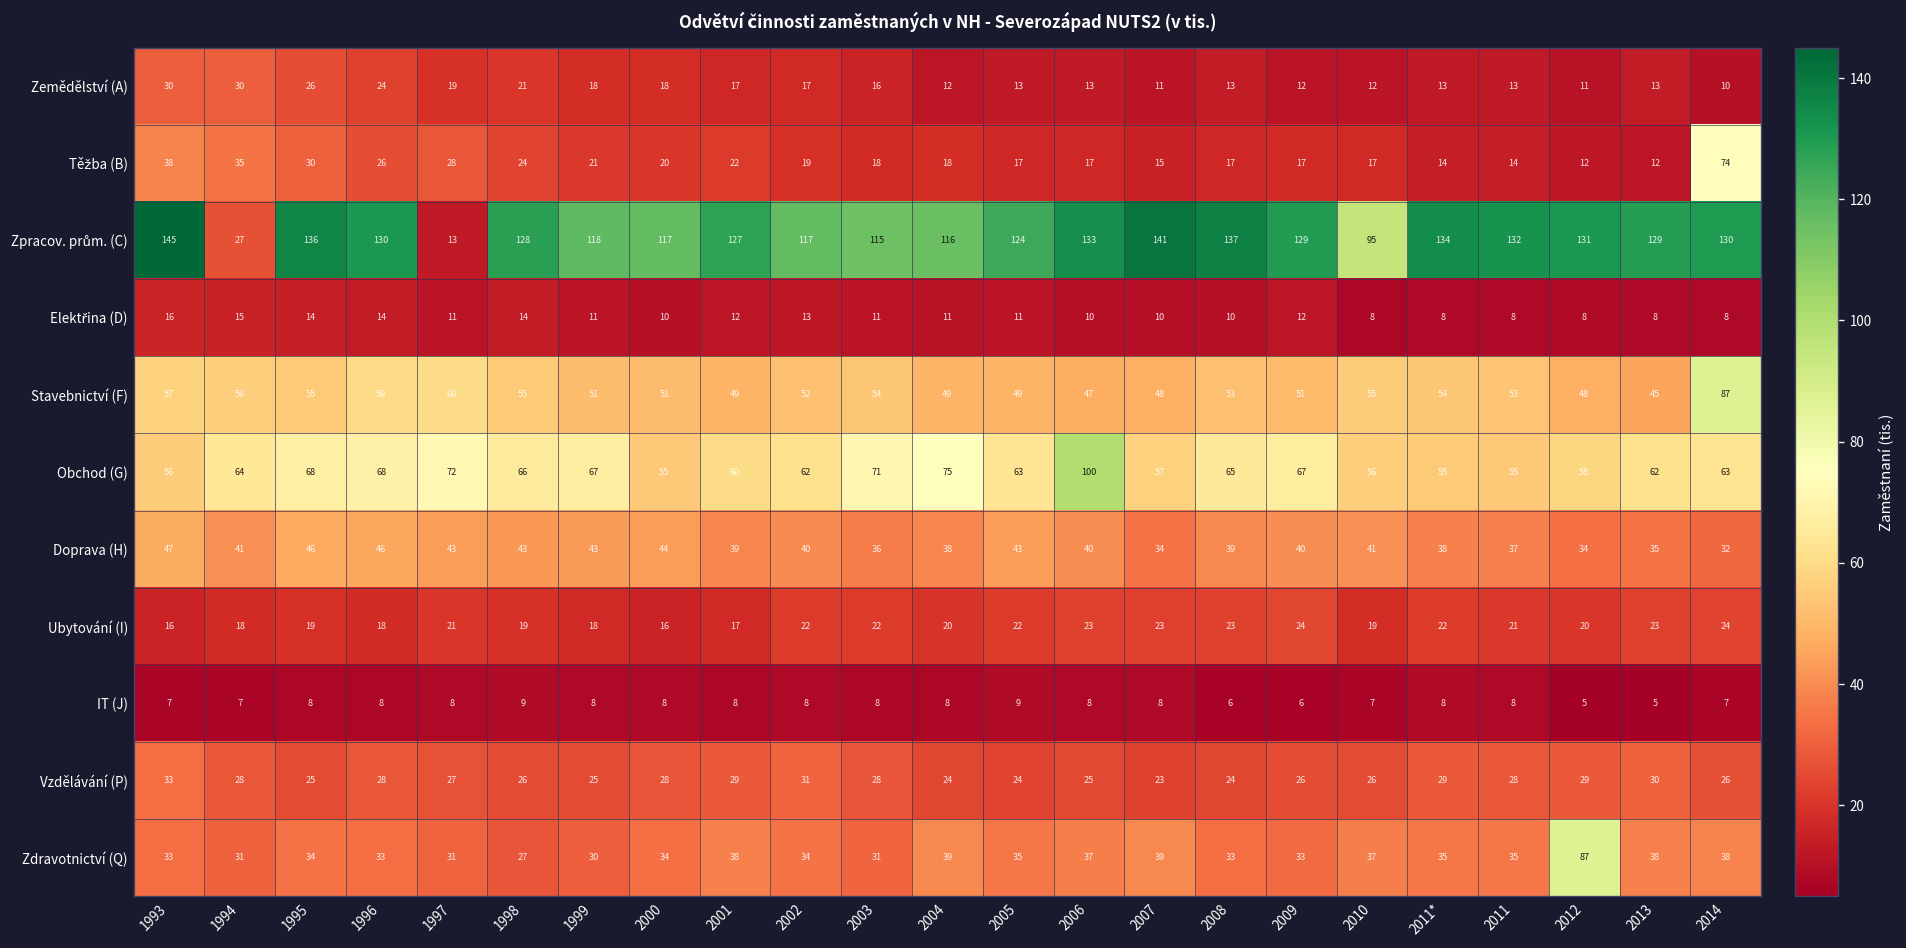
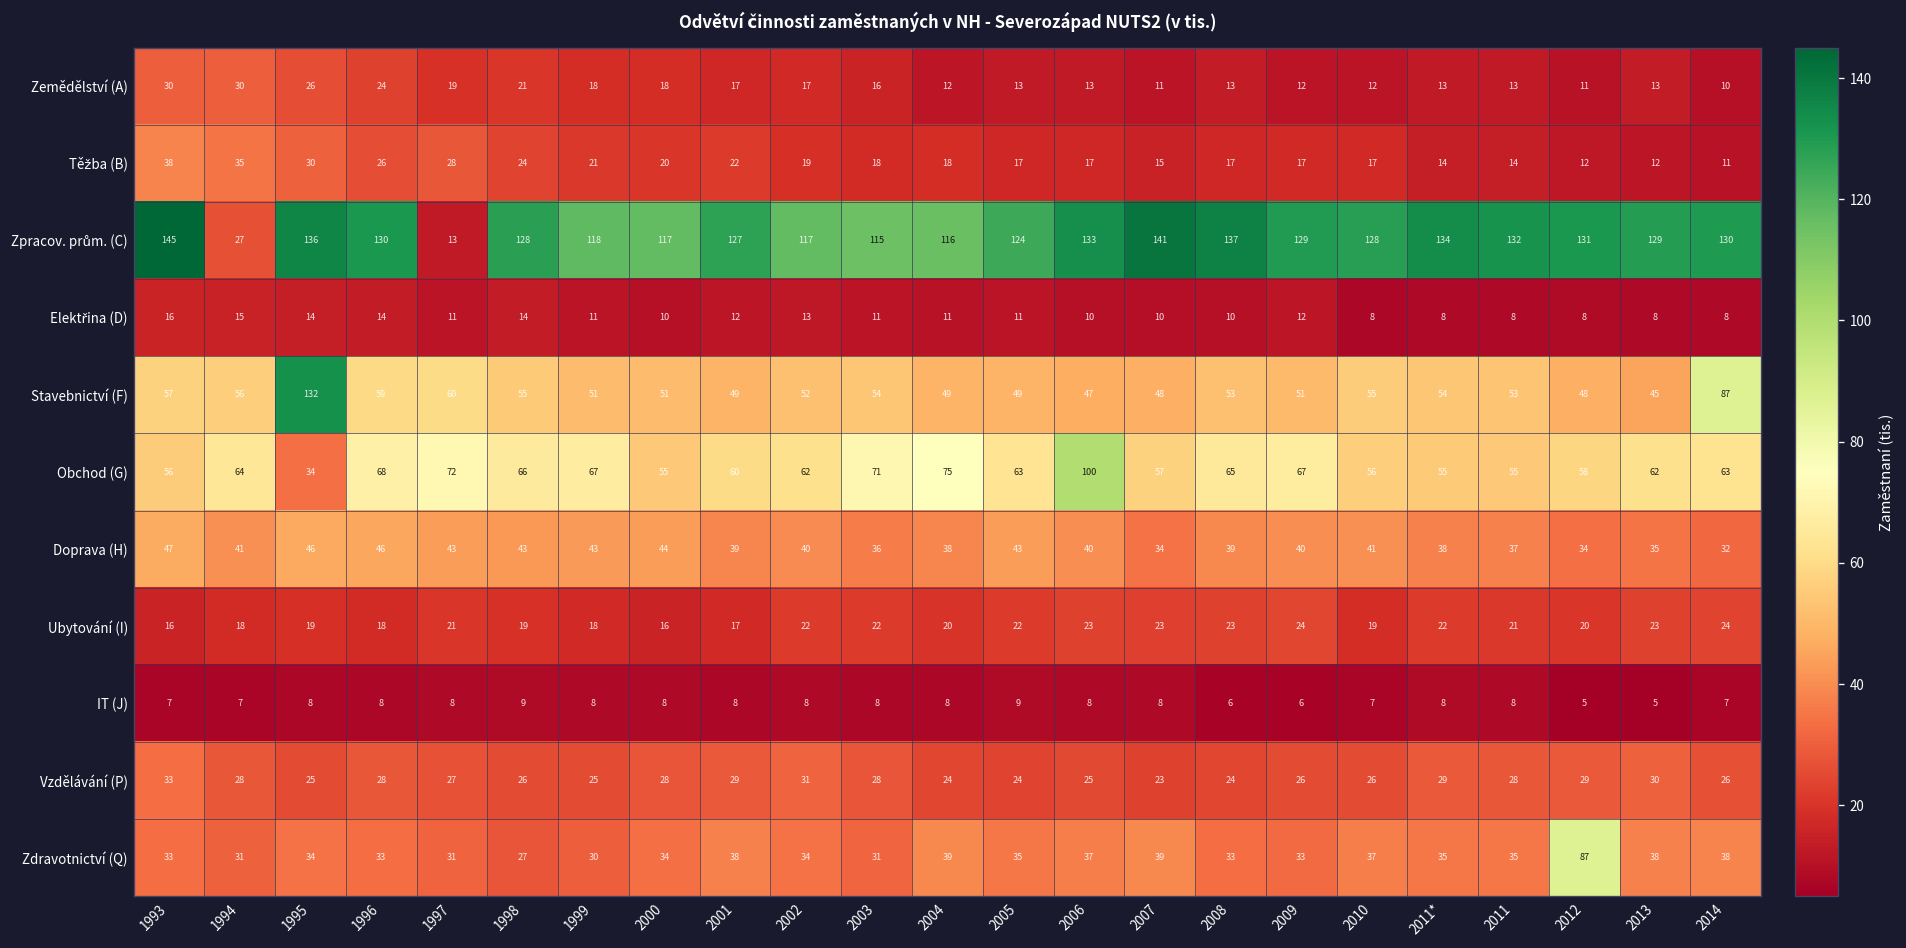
  {
    "Těžba (B)": {
      "1993": 38,
      "1994": 35,
      "1995": 30,
      "1996": 26,
      "1997": 28,
      "1998": 24,
      "1999": 21,
      "2000": 20,
      "2001": 22,
      "2002": 19,
      "2003": 18,
      "2004": 18,
      "2005": 17,
      "2006": 17,
      "2007": 15,
      "2008": 17,
      "2009": 17,
      "2010": 17,
      "2011*": 14,
      "2011": 14,
      "2012": 12,
      "2013": 12,
-     "2014": 74
+     "2014": 11
    },
    "Zpracov. prům. (C)": {
      "1993": 145,
      "1994": 27,
      "1995": 136,
      "1996": 130,
      "1997": 13,
      "1998": 128,
      "1999": 118,
      "2000": 117,
      "2001": 127,
      "2002": 117,
      "2003": 115,
      "2004": 116,
      "2005": 124,
      "2006": 133,
      "2007": 141,
      "2008": 137,
      "2009": 129,
-     "2010": 95,
+     "2010": 128,
      "2011*": 134,
      "2011": 132,
      "2012": 131,
      "2013": 129,
      "2014": 130
    },
    "Stavebnictví (F)": {
      "1993": 57,
      "1994": 56,
-     "1995": 55,
+     "1995": 132,
      "1996": 59,
      "1997": 60,
      "1998": 55,
      "1999": 51,
      "2000": 51,
      "2001": 49,
      "2002": 52,
      "2003": 54,
      "2004": 49,
      "2005": 49,
      "2006": 47,
      "2007": 48,
      "2008": 53,
      "2009": 51,
      "2010": 55,
      "2011*": 54,
      "2011": 53,
      "2012": 48,
      "2013": 45,
      "2014": 87
    },
    "Obchod (G)": {
      "1993": 56,
      "1994": 64,
-     "1995": 68,
+     "1995": 34,
      "1996": 68,
      "1997": 72,
      "1998": 66,
      "1999": 67,
      "2000": 55,
      "2001": 60,
      "2002": 62,
      "2003": 71,
      "2004": 75,
      "2005": 63,
      "2006": 100,
      "2007": 57,
      "2008": 65,
      "2009": 67,
      "2010": 56,
      "2011*": 55,
      "2011": 55,
      "2012": 58,
      "2013": 62,
      "2014": 63
    }
  }
